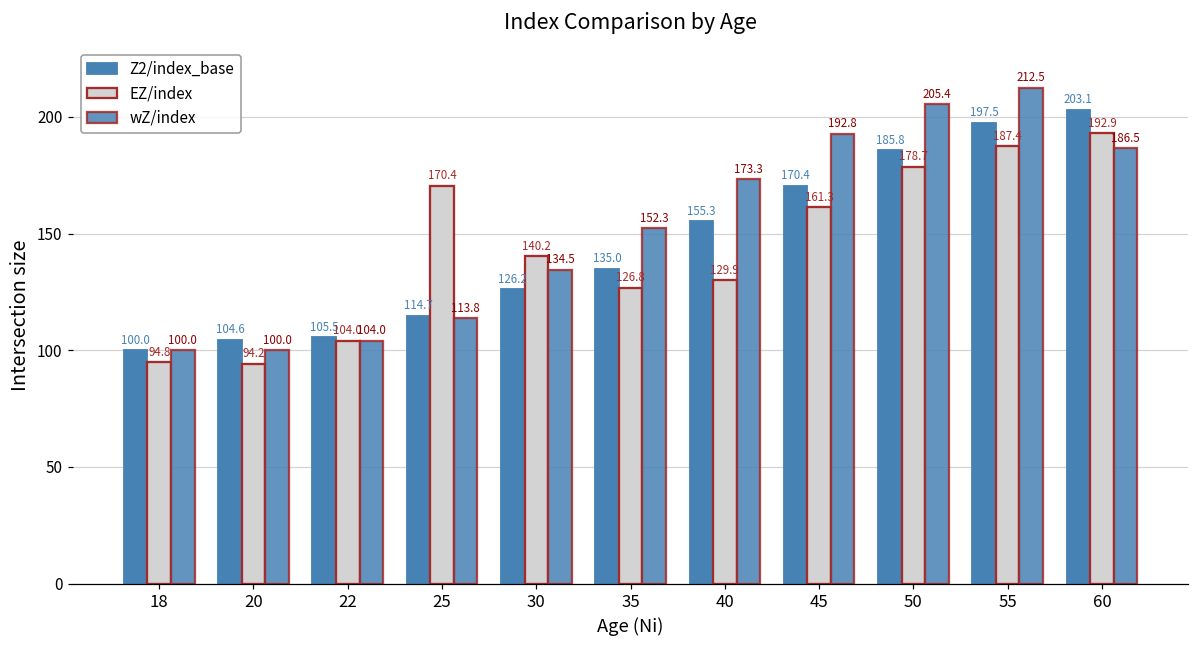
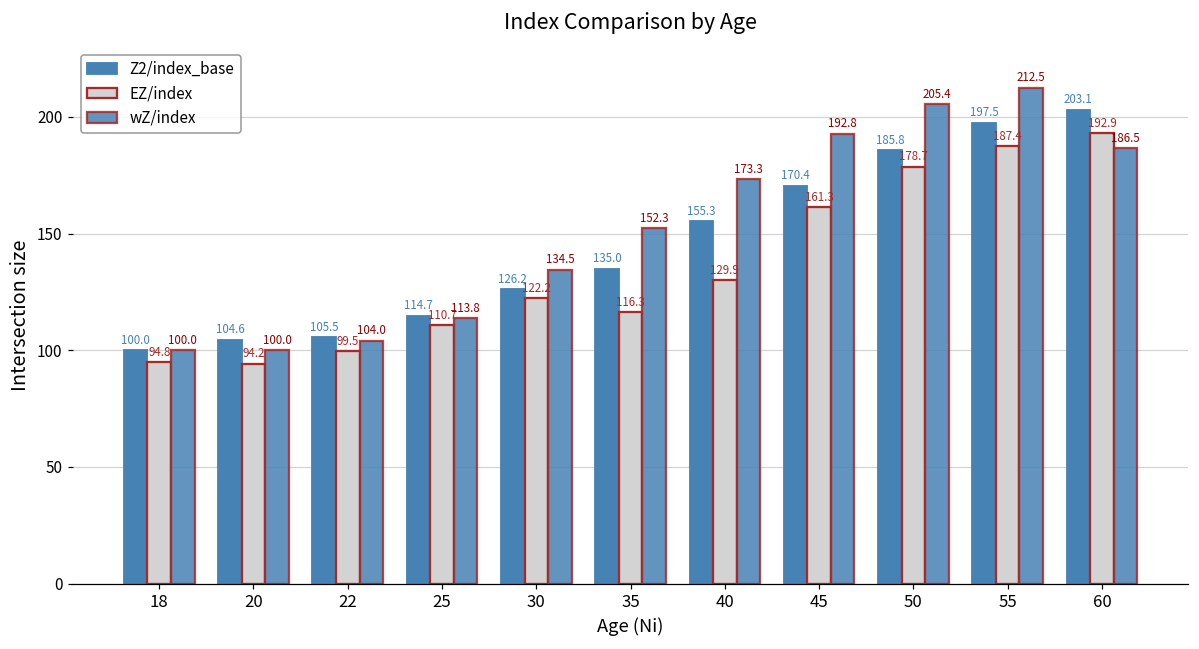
  {
    "EZ/index": {
      "18": 94.8,
      "20": 94.2,
-     "22": 104.0,
-     "25": 170.4,
-     "30": 140.2,
-     "35": 126.8,
+     "22": 99.5,
+     "25": 110.7,
+     "30": 122.2,
+     "35": 116.3,
      "40": 129.9,
      "45": 161.3,
      "50": 178.7,
      "55": 187.4,
      "60": 192.9
    }
  }
